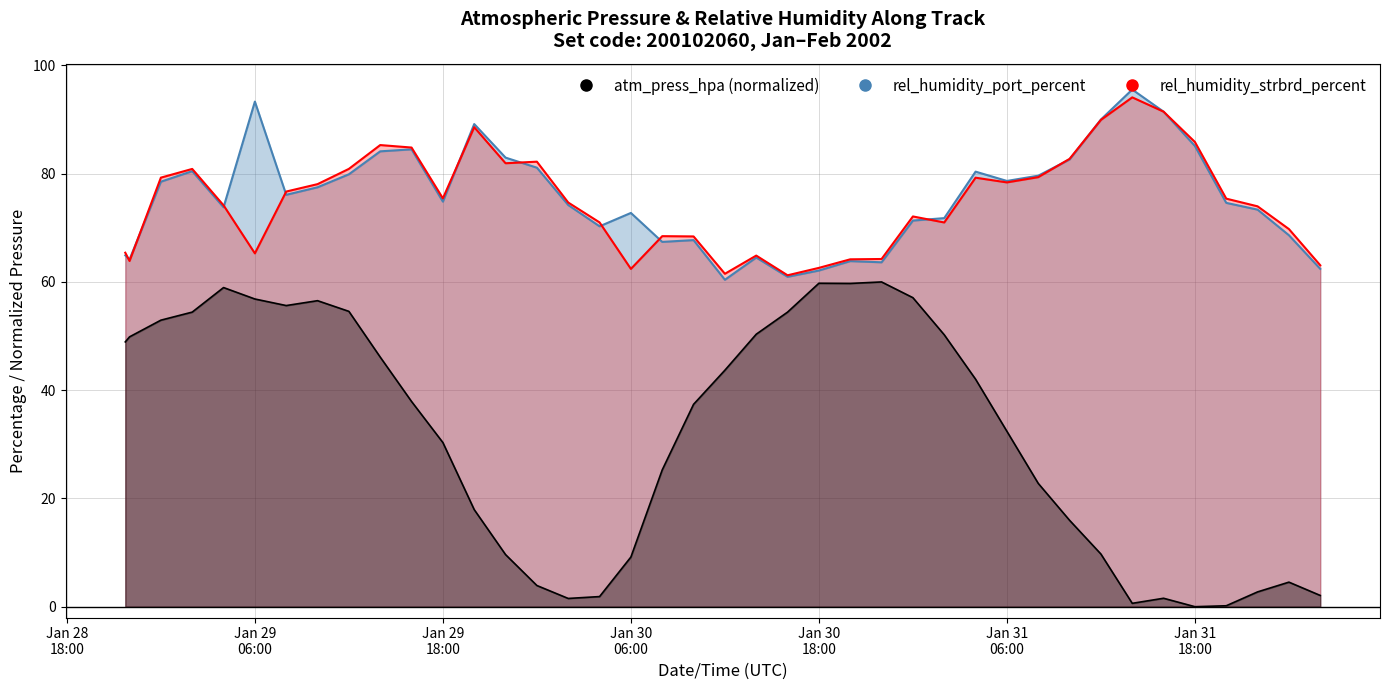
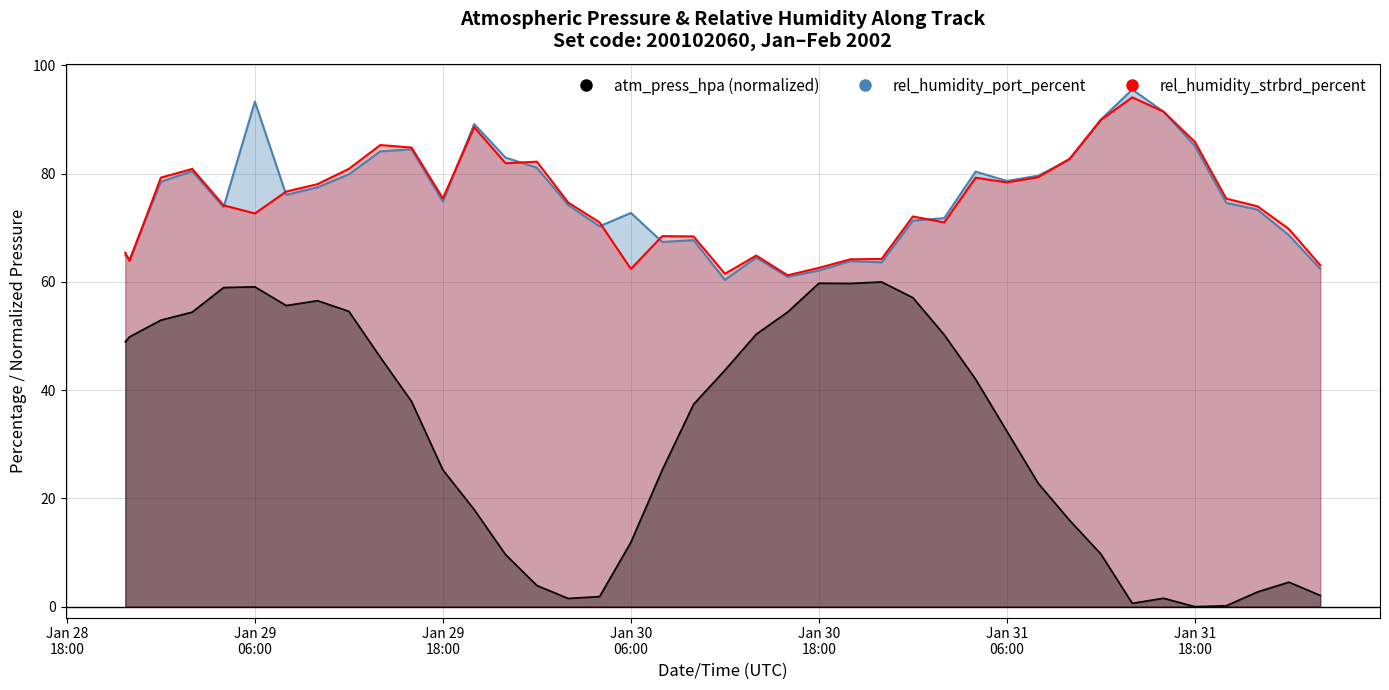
  {
    "rel_humidity_port_percent": {
      "Jan 29 06:00": 93,
      "Jan 29 18:00": 75,
      "Jan 30 06:00": 73,
      "Jan 30 18:00": 62,
      "Jan 31 18:00": 85
    },
    "rel_humidity_strbrd_percent": {
-     "Jan 29 06:00": 65,
+     "Jan 29 06:00": 73,
      "Jan 29 18:00": 75,
      "Jan 30 06:00": 62,
      "Jan 30 18:00": 63,
      "Jan 31 18:00": 86
    },
    "atm_press_hpa (normalized)": {
-     "Jan 29 06:00": 57,
-     "Jan 29 18:00": 30,
-     "Jan 30 06:00": 9,
+     "Jan 29 06:00": 59,
+     "Jan 29 18:00": 25,
+     "Jan 30 06:00": 12,
      "Jan 30 18:00": 60,
      "Jan 31 06:00": 32,
      "Jan 31 18:00": 0
    }
  }
